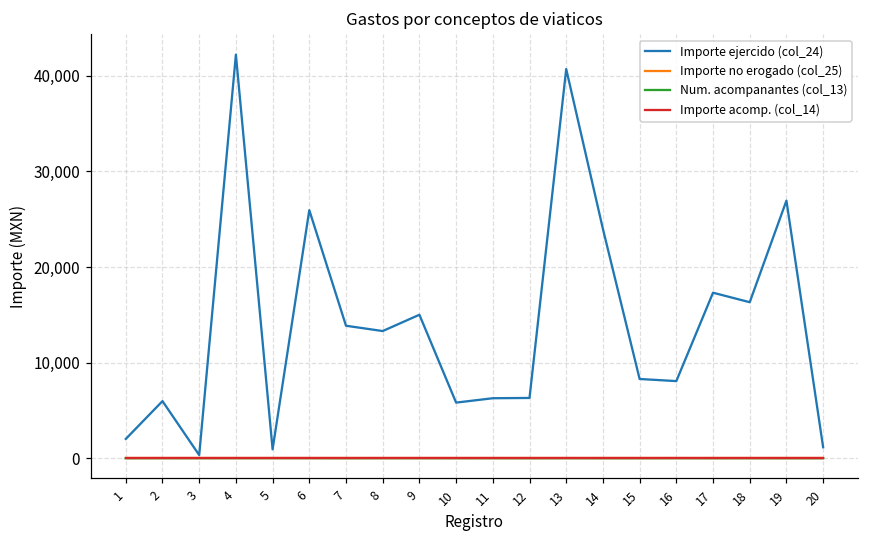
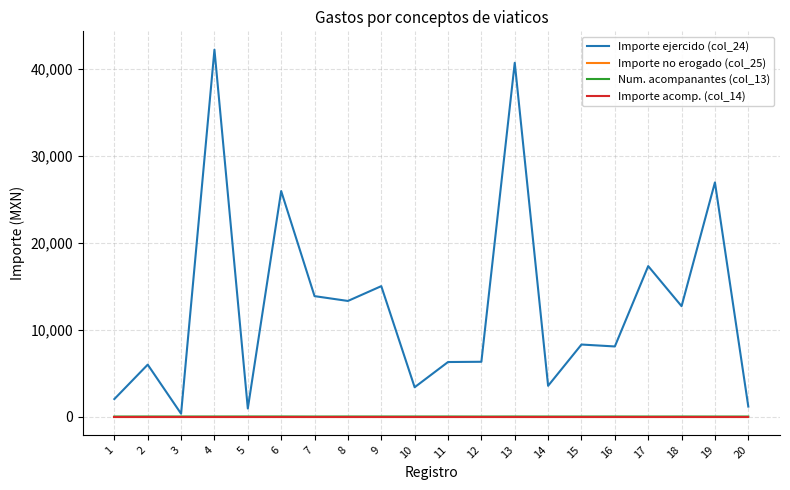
  {
    "Importe ejercido (col_24)": {
      "1": "2,000",
      "2": "6,000",
      "3": "0",
      "4": "42,000",
      "5": "1,000",
      "6": "26,000",
      "7": "14,000",
      "8": "13,000",
      "9": "15,000",
-     "10": "6,000",
+     "10": "3,000",
      "11": "6,000",
      "12": "6,000",
      "13": "41,000",
-     "14": "24,000",
+     "14": "4,000",
      "15": "8,000",
      "16": "8,000",
      "17": "17,000",
-     "18": "16,000",
+     "18": "13,000",
      "19": "27,000",
      "20": "1,000"
    }
  }
